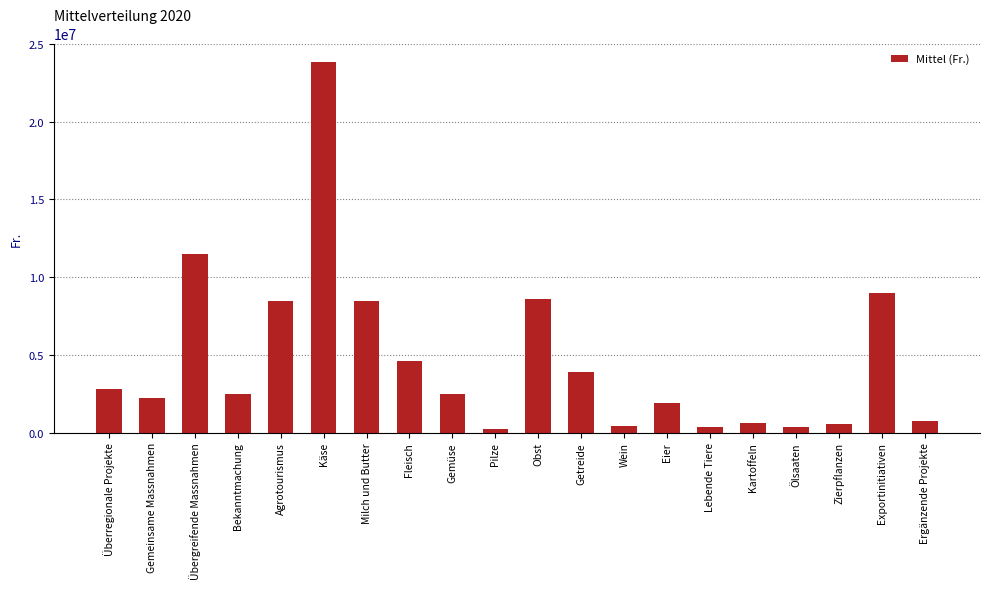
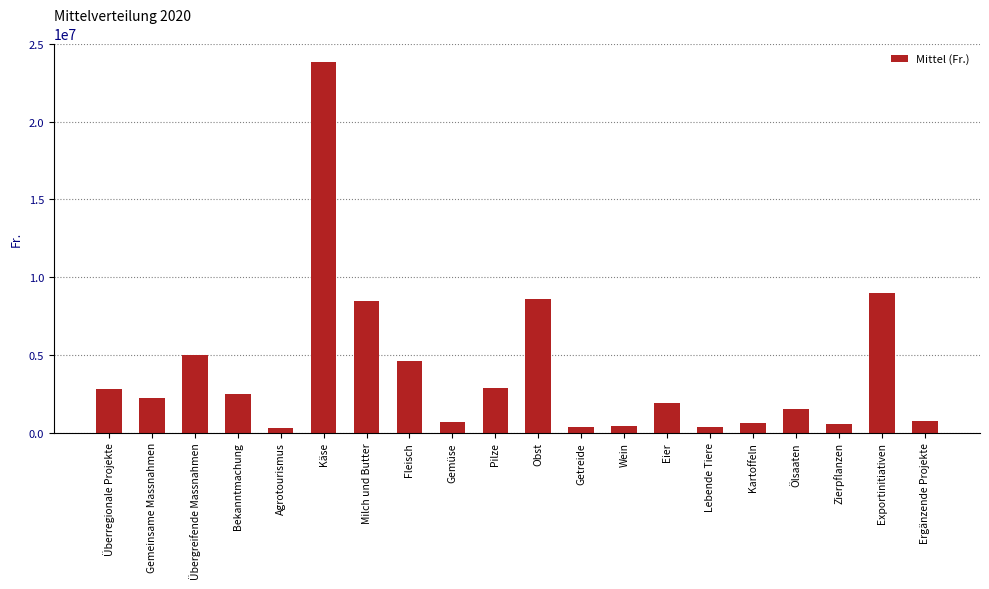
  {
    "Überregionale Projekte": 2800000,
    "Gemeinsame Massnahmen": 2200000,
-   "Übergreifende Massnahmen": 11500000,
+   "Übergreifende Massnahmen": 5000000,
    "Bekanntmachung": 2500000,
-   "Agrotourismus": 8500000,
+   "Agrotourismus": 300000,
    "Käse": 23800000,
    "Milch und Butter": 8500000,
    "Fleisch": 4600000,
-   "Gemüse": 2500000,
-   "Pilze": 200000,
+   "Gemüse": 700000,
+   "Pilze": 2900000,
    "Obst": 8600000,
-   "Getreide": 3900000,
+   "Getreide": 400000,
    "Wein": 400000,
    "Eier": 1900000,
    "Lebende Tiere": 300000,
    "Kartoffeln": 600000,
-   "Ölsaaten": 400000,
+   "Ölsaaten": 1500000,
    "Zierpflanzen": 500000,
    "Exportinitiativen": 9000000,
    "Ergänzende Projekte": 700000
  }
